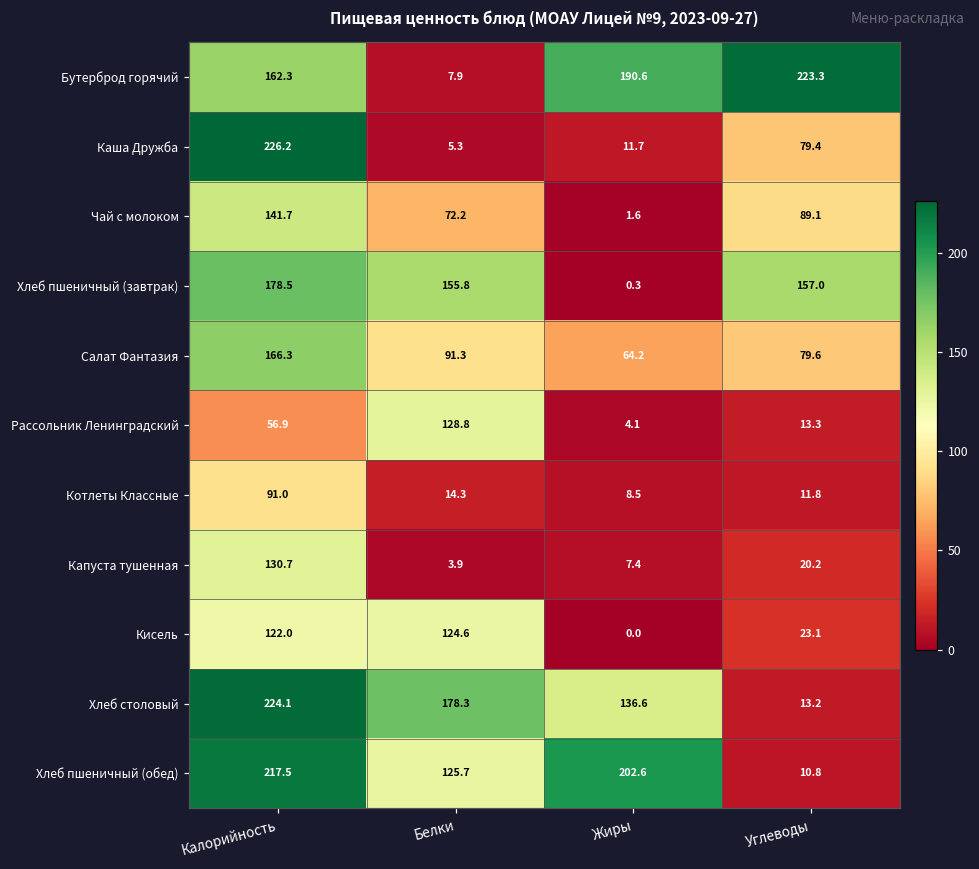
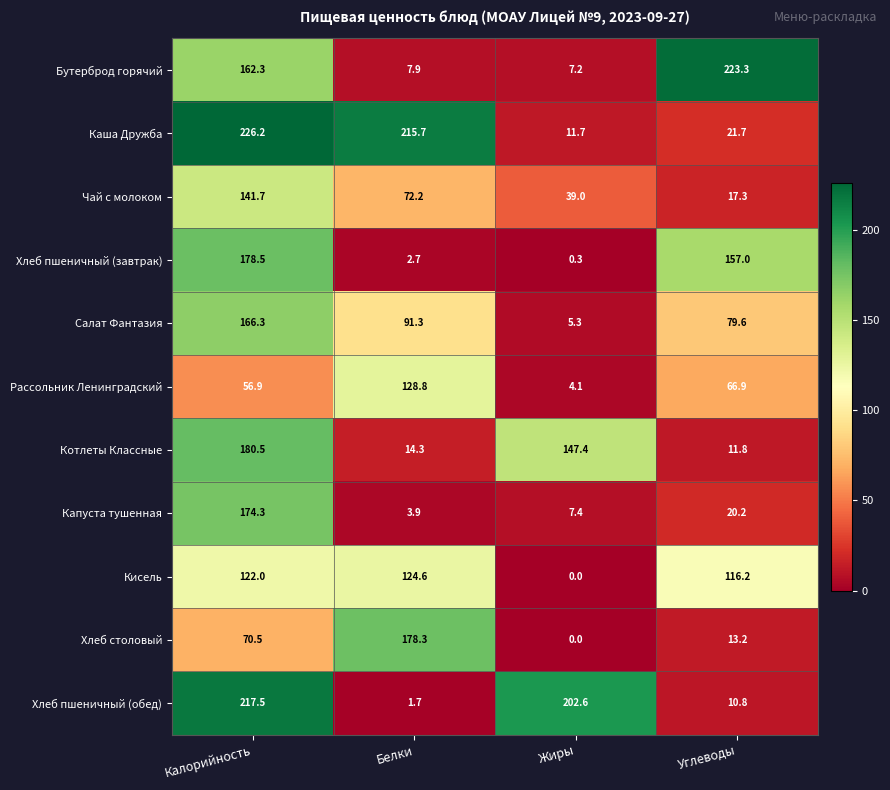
  {
    "Бутерброд горячий": {
      "Калорийность": 162.3,
      "Белки": 7.9,
-     "Жиры": 190.6,
+     "Жиры": 7.2,
      "Углеводы": 223.3
    },
    "Каша Дружба": {
      "Калорийность": 226.2,
-     "Белки": 5.3,
+     "Белки": 215.7,
      "Жиры": 11.7,
-     "Углеводы": 79.4
+     "Углеводы": 21.7
    },
    "Чай с молоком": {
      "Калорийность": 141.7,
      "Белки": 72.2,
-     "Жиры": 1.6,
-     "Углеводы": 89.1
+     "Жиры": 39.0,
+     "Углеводы": 17.3
    },
    "Хлеб пшеничный (завтрак)": {
      "Калорийность": 178.5,
-     "Белки": 155.8,
+     "Белки": 2.7,
      "Жиры": 0.3,
      "Углеводы": 157.0
    },
    "Салат Фантазия": {
      "Калорийность": 166.3,
      "Белки": 91.3,
-     "Жиры": 64.2,
+     "Жиры": 5.3,
      "Углеводы": 79.6
    },
    "Рассольник Ленинградский": {
      "Калорийность": 56.9,
      "Белки": 128.8,
      "Жиры": 4.1,
-     "Углеводы": 13.3
+     "Углеводы": 66.9
    },
    "Котлеты Классные": {
-     "Калорийность": 91.0,
+     "Калорийность": 180.5,
      "Белки": 14.3,
-     "Жиры": 8.5,
+     "Жиры": 147.4,
      "Углеводы": 11.8
    },
    "Капуста тушенная": {
-     "Калорийность": 130.7,
+     "Калорийность": 174.3,
      "Белки": 3.9,
      "Жиры": 7.4,
      "Углеводы": 20.2
    },
    "Кисель": {
      "Калорийность": 122.0,
      "Белки": 124.6,
      "Жиры": 0.0,
-     "Углеводы": 23.1
+     "Углеводы": 116.2
    },
    "Хлеб столовый": {
-     "Калорийность": 224.1,
+     "Калорийность": 70.5,
      "Белки": 178.3,
-     "Жиры": 136.6,
+     "Жиры": 0.0,
      "Углеводы": 13.2
    },
    "Хлеб пшеничный (обед)": {
      "Калорийность": 217.5,
-     "Белки": 125.7,
+     "Белки": 1.7,
      "Жиры": 202.6,
      "Углеводы": 10.8
    }
  }
